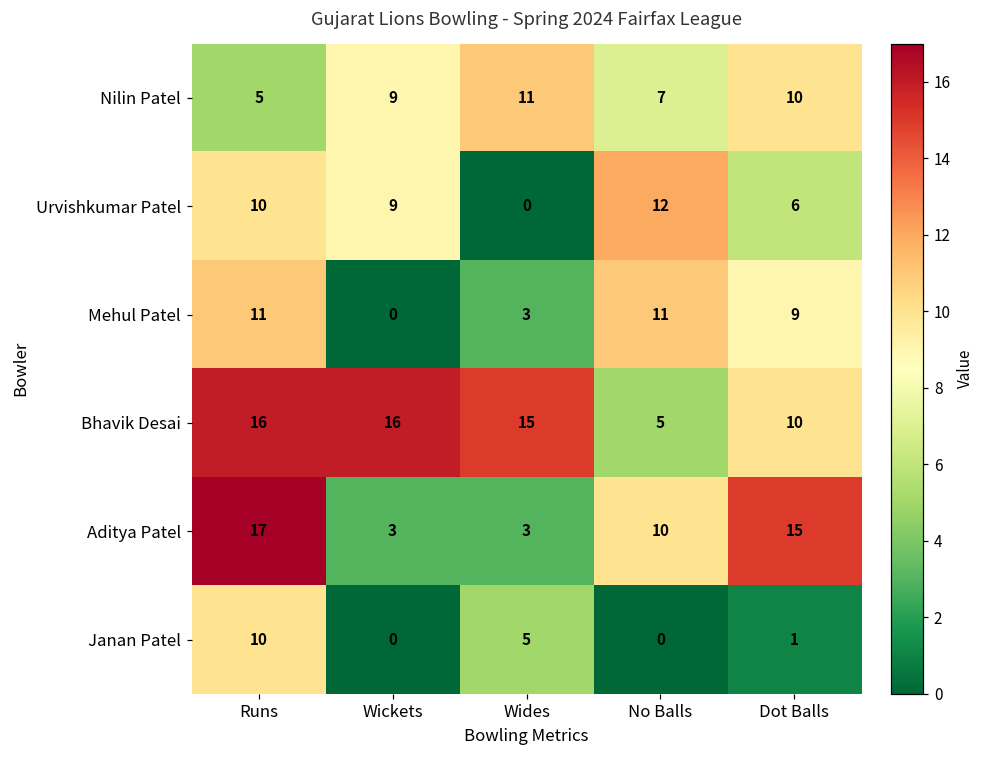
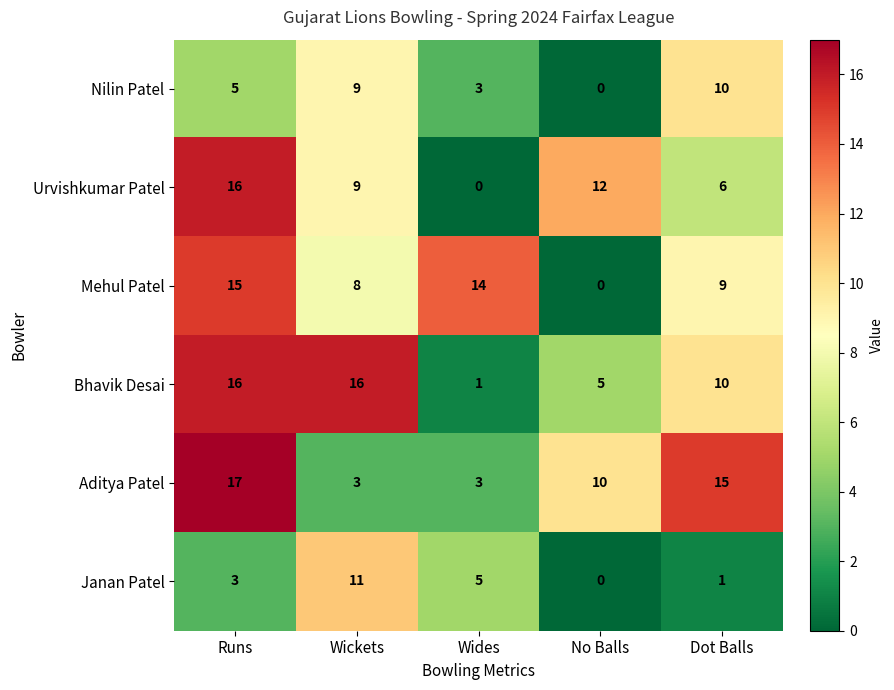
  {
    "Nilin Patel": {
      "Runs": 5,
      "Wickets": 9,
-     "Wides": 11,
-     "No Balls": 7,
+     "Wides": 3,
+     "No Balls": 0,
      "Dot Balls": 10
    },
    "Urvishkumar Patel": {
-     "Runs": 10,
+     "Runs": 16,
      "Wickets": 9,
      "Wides": 0,
      "No Balls": 12,
      "Dot Balls": 6
    },
    "Mehul Patel": {
-     "Runs": 11,
-     "Wickets": 0,
-     "Wides": 3,
-     "No Balls": 11,
+     "Runs": 15,
+     "Wickets": 8,
+     "Wides": 14,
+     "No Balls": 0,
      "Dot Balls": 9
    },
    "Bhavik Desai": {
      "Runs": 16,
      "Wickets": 16,
-     "Wides": 15,
+     "Wides": 1,
      "No Balls": 5,
      "Dot Balls": 10
    },
    "Aditya Patel": {
      "Runs": 17,
      "Wickets": 3,
      "Wides": 3,
      "No Balls": 10,
      "Dot Balls": 15
    },
    "Janan Patel": {
-     "Runs": 10,
-     "Wickets": 0,
+     "Runs": 3,
+     "Wickets": 11,
      "Wides": 5,
      "No Balls": 0,
      "Dot Balls": 1
    }
  }
